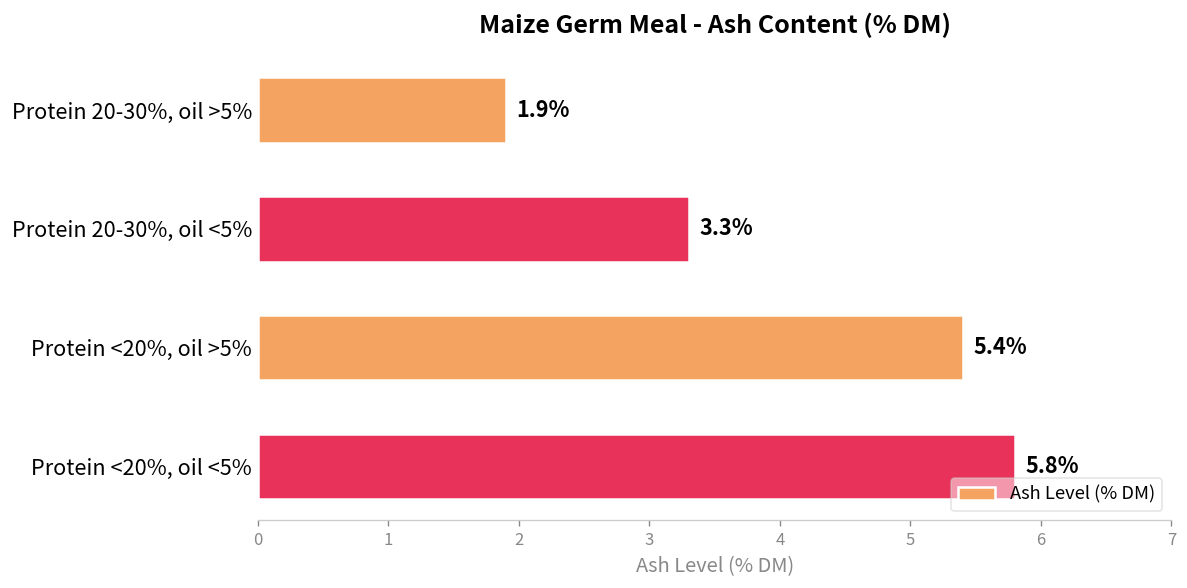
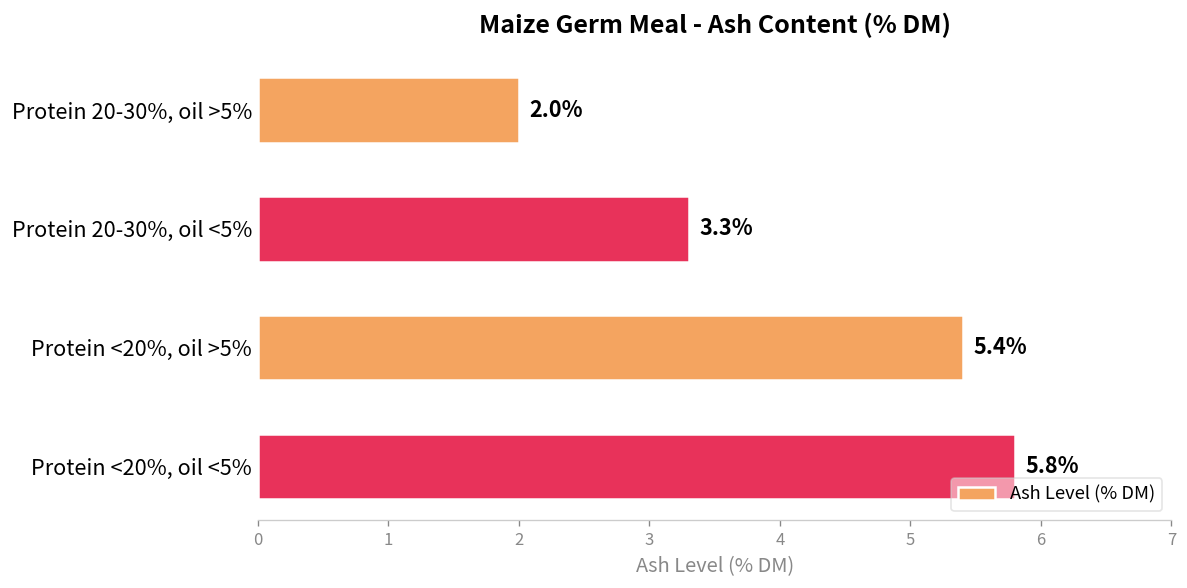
  {
-   "Protein 20-30%, oil >5%": "1.9%",
+   "Protein 20-30%, oil >5%": "2.0%",
    "Protein 20-30%, oil <5%": "3.3%",
    "Protein <20%, oil >5%": "5.4%"
  }
